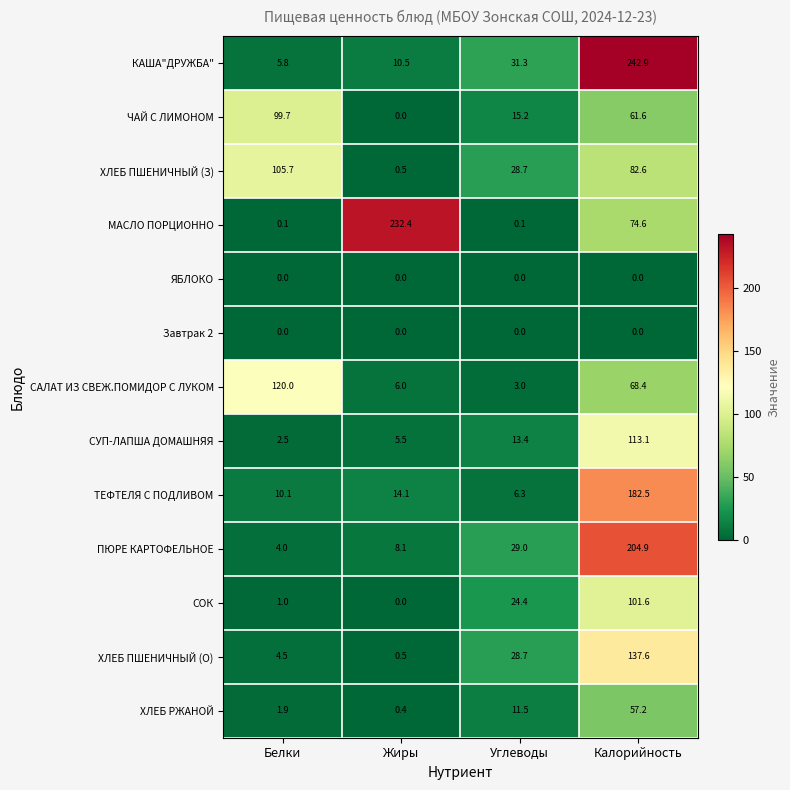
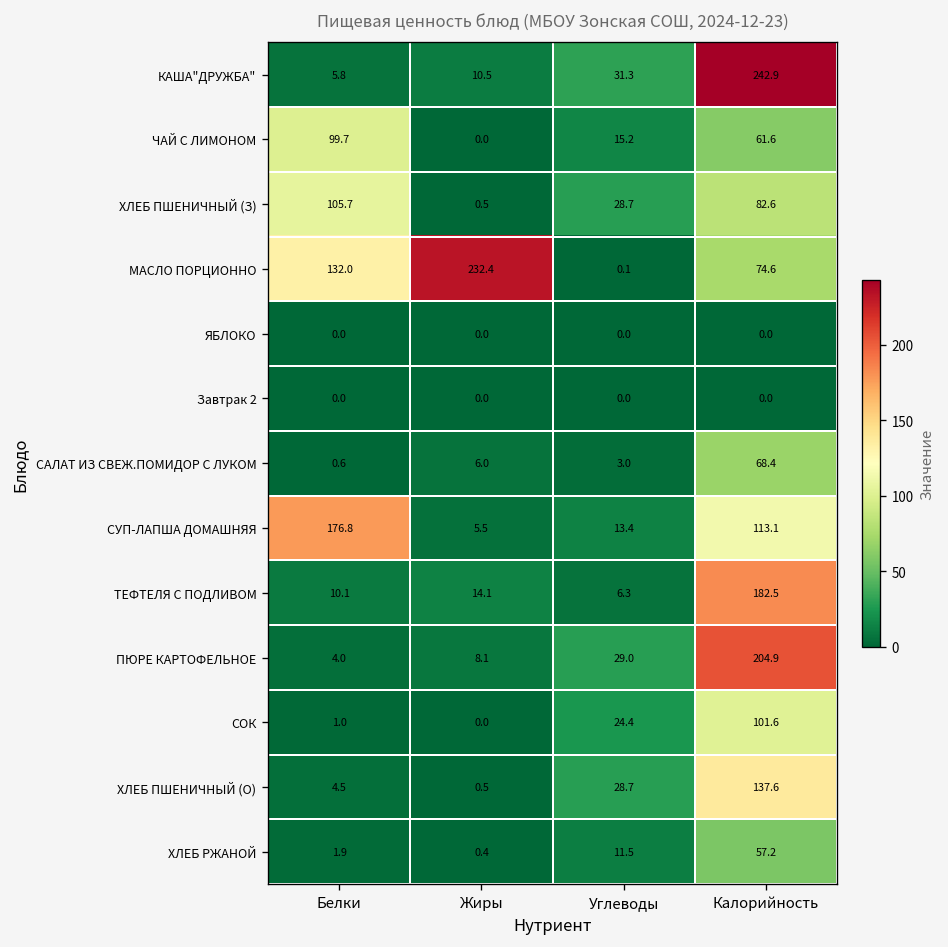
  {
    "КАША\"ДРУЖБА\"": {
      "Белки": 5.8,
      "Жиры": 10.5,
      "Углеводы": 31.3,
      "Калорийность": 242.9
    },
    "ЧАЙ С ЛИМОНОМ": {
      "Белки": 99.7,
      "Жиры": 0.0,
      "Углеводы": 15.2,
      "Калорийность": 61.6
    },
    "ХЛЕБ ПШЕНИЧНЫЙ (З)": {
      "Белки": 105.7,
      "Жиры": 0.5,
      "Углеводы": 28.7,
      "Калорийность": 82.6
    },
    "МАСЛО ПОРЦИОННО": {
-     "Белки": 0.1,
+     "Белки": 132.0,
      "Жиры": 232.4,
      "Углеводы": 0.1,
      "Калорийность": 74.6
    },
    "ЯБЛОКО": {
      "Белки": 0.0,
      "Жиры": 0.0,
      "Углеводы": 0.0,
      "Калорийность": 0.0
    },
    "Завтрак 2": {
      "Белки": 0.0,
      "Жиры": 0.0,
      "Углеводы": 0.0,
      "Калорийность": 0.0
    },
    "САЛАТ ИЗ СВЕЖ.ПОМИДОР С ЛУКОМ": {
-     "Белки": 120.0,
+     "Белки": 0.6,
      "Жиры": 6.0,
      "Углеводы": 3.0,
      "Калорийность": 68.4
    },
    "СУП-ЛАПША ДОМАШНЯЯ": {
-     "Белки": 2.5,
+     "Белки": 176.8,
      "Жиры": 5.5,
      "Углеводы": 13.4,
      "Калорийность": 113.1
    },
    "ТЕФТЕЛЯ С ПОДЛИВОМ": {
      "Белки": 10.1,
      "Жиры": 14.1,
      "Углеводы": 6.3,
      "Калорийность": 182.5
    },
    "ПЮРЕ КАРТОФЕЛЬНОЕ": {
      "Белки": 4.0,
      "Жиры": 8.1,
      "Углеводы": 29.0,
      "Калорийность": 204.9
    },
    "СОК": {
      "Белки": 1.0,
      "Жиры": 0.0,
      "Углеводы": 24.4,
      "Калорийность": 101.6
    },
    "ХЛЕБ ПШЕНИЧНЫЙ (О)": {
      "Белки": 4.5,
      "Жиры": 0.5,
      "Углеводы": 28.7,
      "Калорийность": 137.6
    },
    "ХЛЕБ РЖАНОЙ": {
      "Белки": 1.9,
      "Жиры": 0.4,
      "Углеводы": 11.5,
      "Калорийность": 57.2
    }
  }
